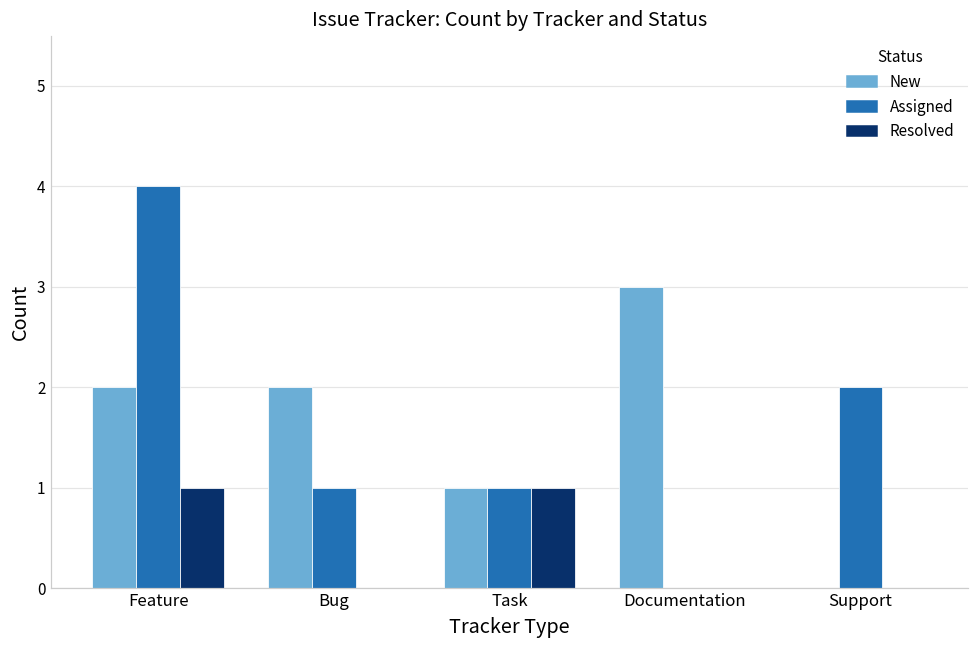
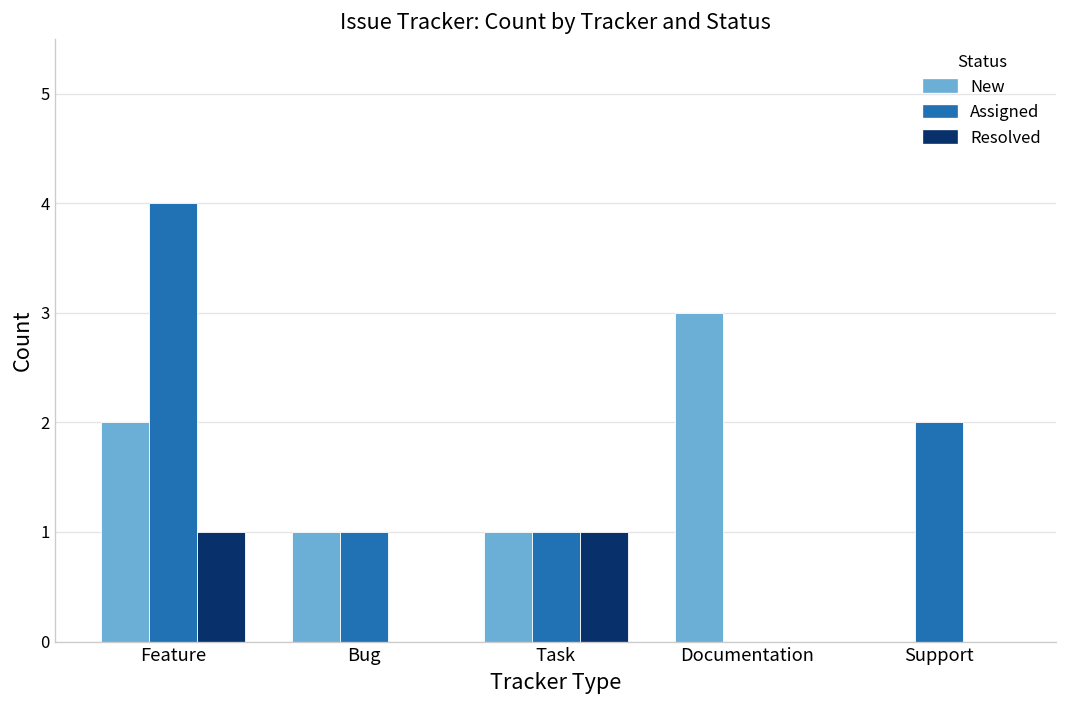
  {
    "New": {
      "Feature": 2,
-     "Bug": 2,
+     "Bug": 1,
      "Task": 1,
      "Documentation": 3,
      "Support": 0
    },
    "Assigned": {
      "Feature": 4,
      "Bug": 1,
      "Task": 1,
      "Documentation": 0,
      "Support": 2
    },
    "Resolved": {
      "Feature": 1,
      "Bug": 0,
      "Task": 1,
      "Documentation": 0,
      "Support": 0
    }
  }
